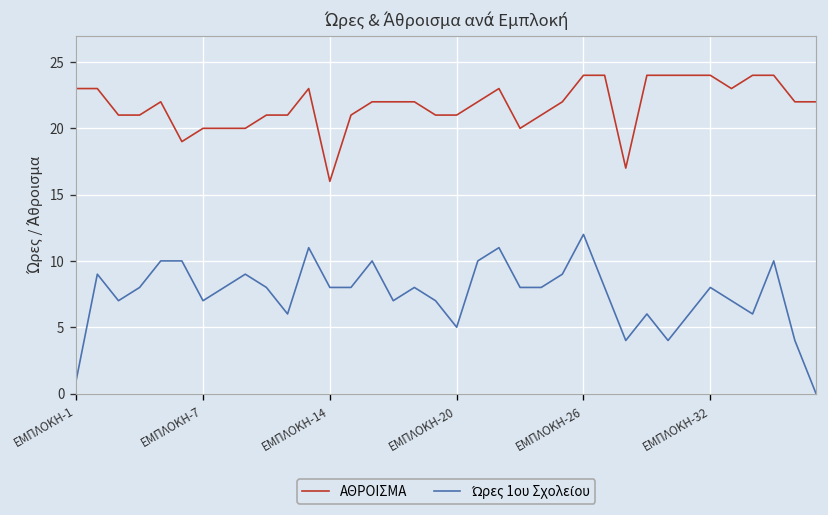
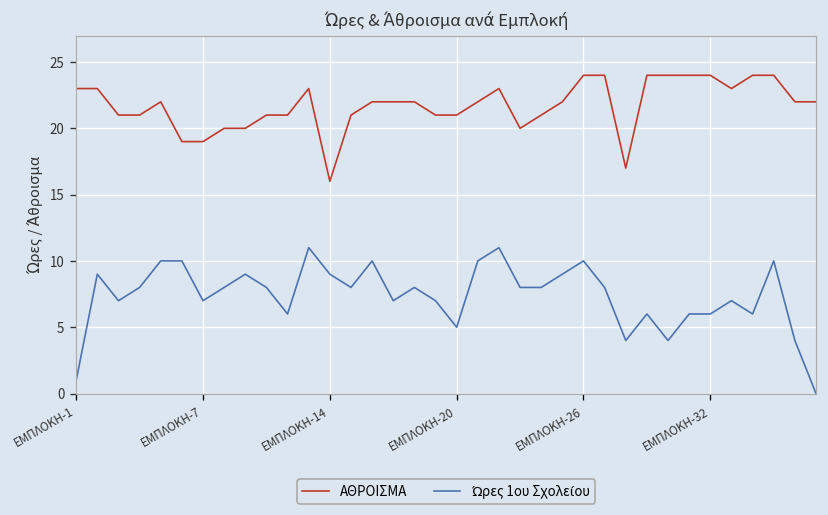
  {
    "ΑΘΡΟΙΣΜΑ": {
      "ΕΜΠΛΟΚΗ-1": 23,
-     "ΕΜΠΛΟΚΗ-7": 20,
+     "ΕΜΠΛΟΚΗ-7": 19,
      "ΕΜΠΛΟΚΗ-14": 16,
      "ΕΜΠΛΟΚΗ-20": 21,
      "ΕΜΠΛΟΚΗ-26": 24,
      "ΕΜΠΛΟΚΗ-32": 24
    },
    "Ώρες 1ου Σχολείου": {
      "ΕΜΠΛΟΚΗ-1": 1,
      "ΕΜΠΛΟΚΗ-7": 7,
-     "ΕΜΠΛΟΚΗ-14": 8,
+     "ΕΜΠΛΟΚΗ-14": 9,
      "ΕΜΠΛΟΚΗ-20": 5,
-     "ΕΜΠΛΟΚΗ-26": 12,
-     "ΕΜΠΛΟΚΗ-32": 8
+     "ΕΜΠΛΟΚΗ-26": 10,
+     "ΕΜΠΛΟΚΗ-32": 6
    }
  }
